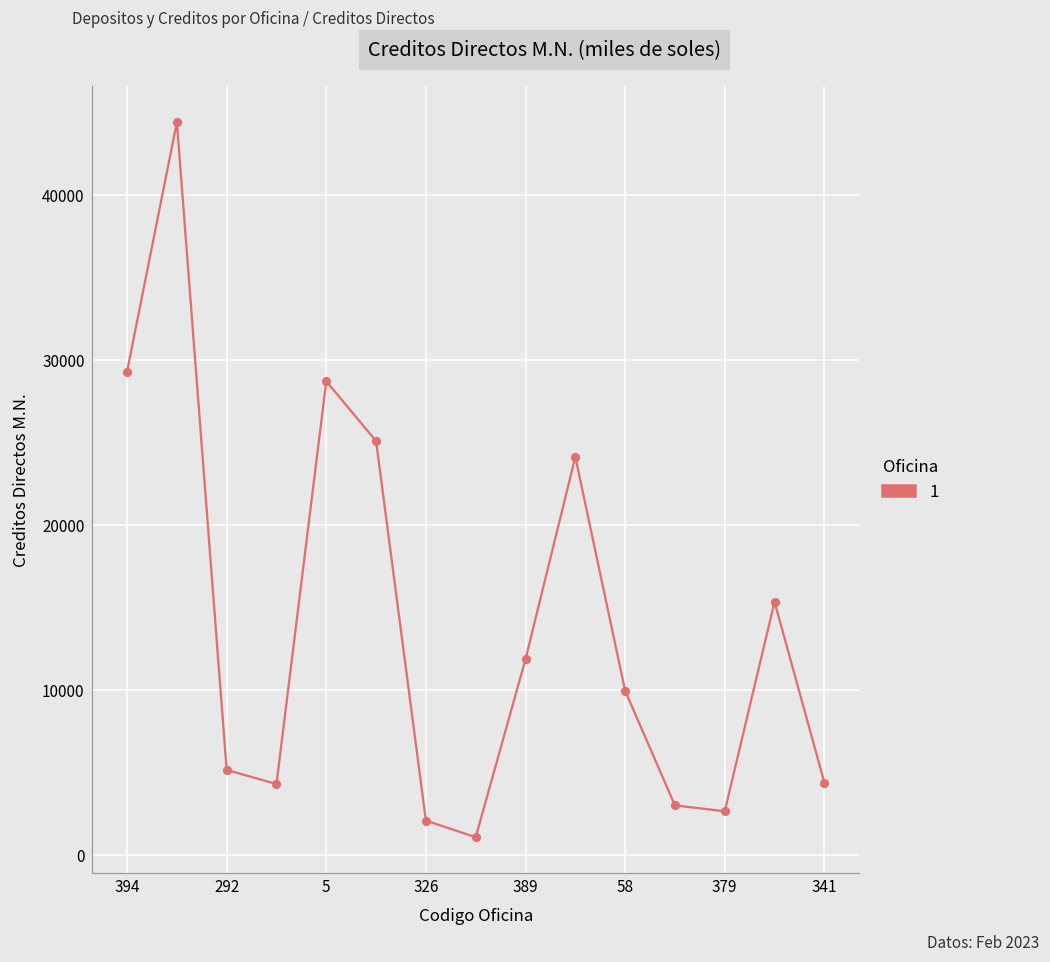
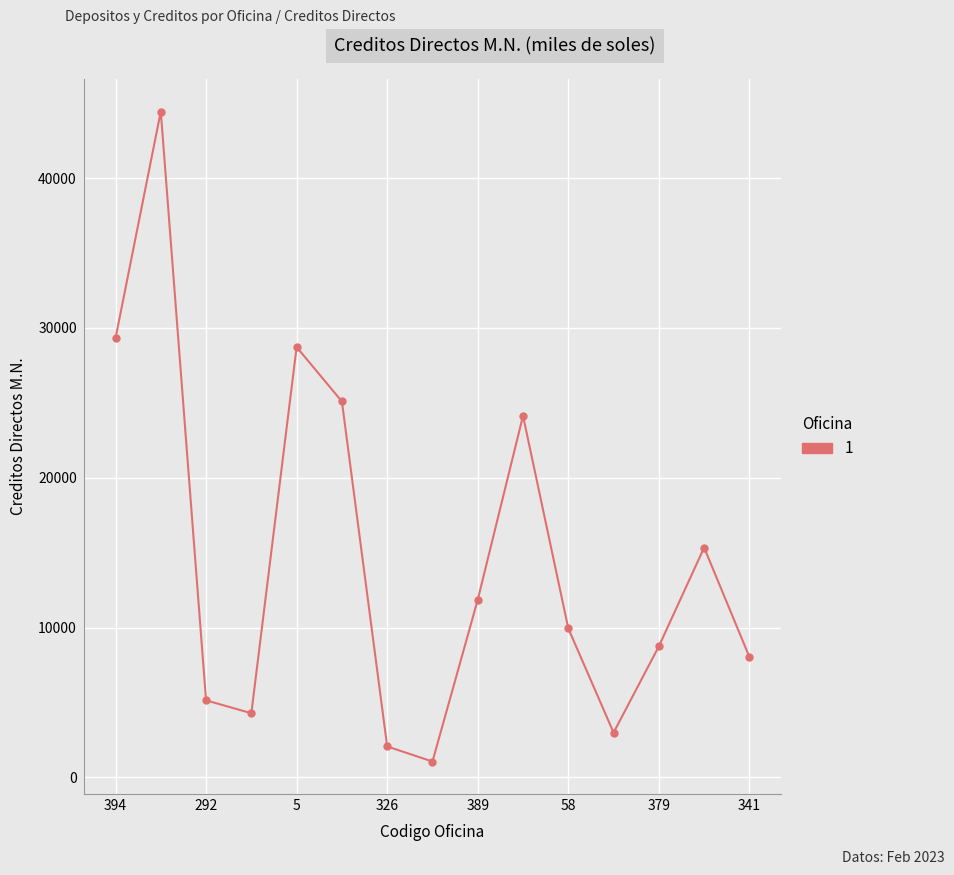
  {
    "394": 29300,
    "292": 5100,
    "326": 2100,
    "389": 11900,
    "58": 9900,
-   "379": 2600,
-   "341": 4400
+   "379": 8700,
+   "341": 8000
  }
